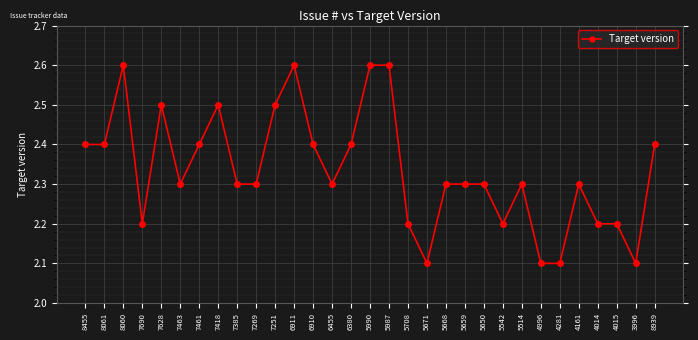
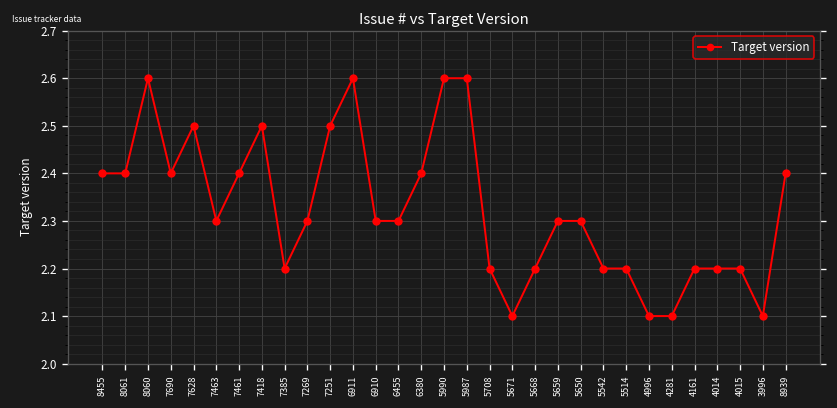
  {
    "8455": 2.4,
    "8061": 2.4,
    "8060": 2.6,
-   "7690": 2.2,
+   "7690": 2.4,
    "7628": 2.5,
    "7463": 2.3,
    "7461": 2.4,
    "7418": 2.5,
-   "7385": 2.3,
+   "7385": 2.2,
    "7269": 2.3,
    "7251": 2.5,
    "6911": 2.6,
-   "6910": 2.4,
+   "6910": 2.3,
    "6455": 2.3,
    "6380": 2.4,
    "5990": 2.6,
    "5987": 2.6,
    "5708": 2.2,
    "5671": 2.1,
-   "5668": 2.3,
+   "5668": 2.2,
    "5659": 2.3,
    "5650": 2.3,
    "5542": 2.2,
-   "5514": 2.3,
+   "5514": 2.2,
    "4996": 2.1,
    "4281": 2.1,
-   "4161": 2.3,
+   "4161": 2.2,
    "4014": 2.2,
    "4015": 2.2,
    "3996": 2.1,
    "8939": 2.4
  }
